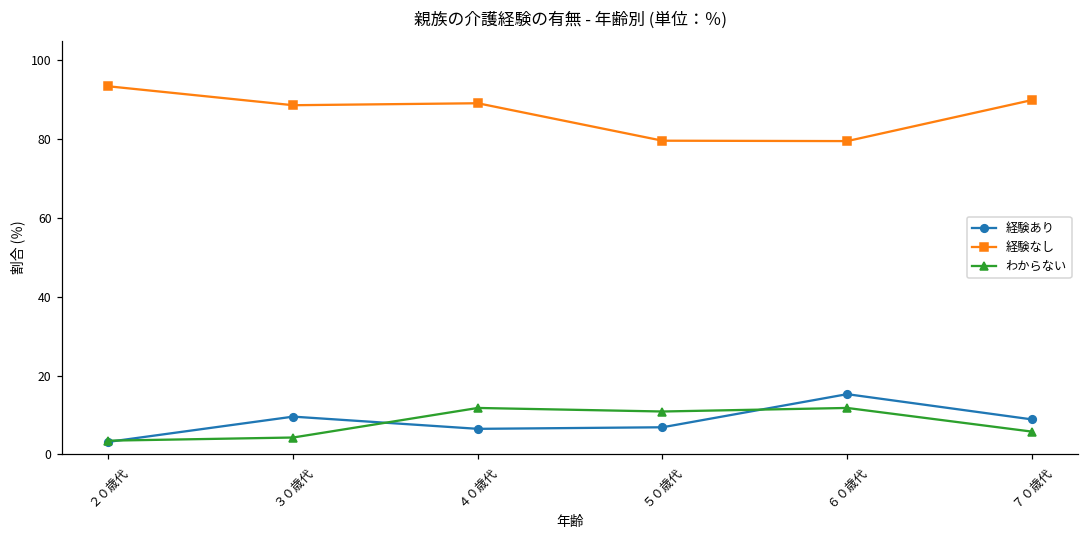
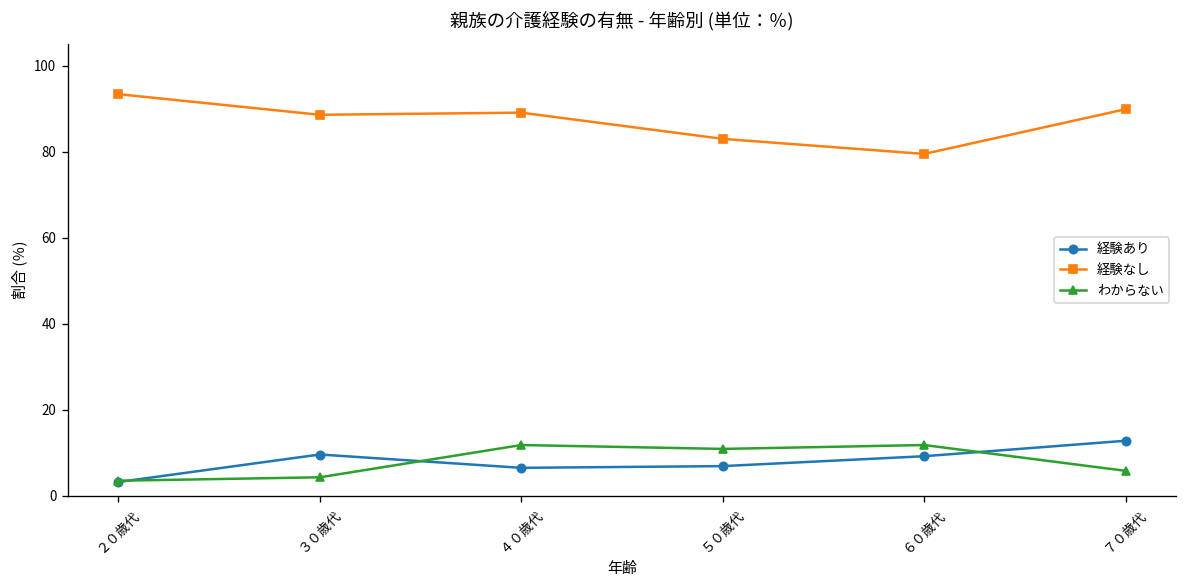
  {
    "経験あり": {
      "３０歳代": 10,
      "４０歳代": 7,
      "５０歳代": 7,
-     "６０歳代": 15,
-     "７０歳代": 9
+     "６０歳代": 9,
+     "７０歳代": 13
    },
    "経験なし": {
      "２０歳代": 93,
      "３０歳代": 89,
      "４０歳代": 89,
-     "５０歳代": 80,
+     "５０歳代": 83,
      "６０歳代": 80,
      "７０歳代": 90
    },
    "わからない": {
      "３０歳代": 4,
      "４０歳代": 12,
      "５０歳代": 11,
      "６０歳代": 12,
      "７０歳代": 6
    }
  }
